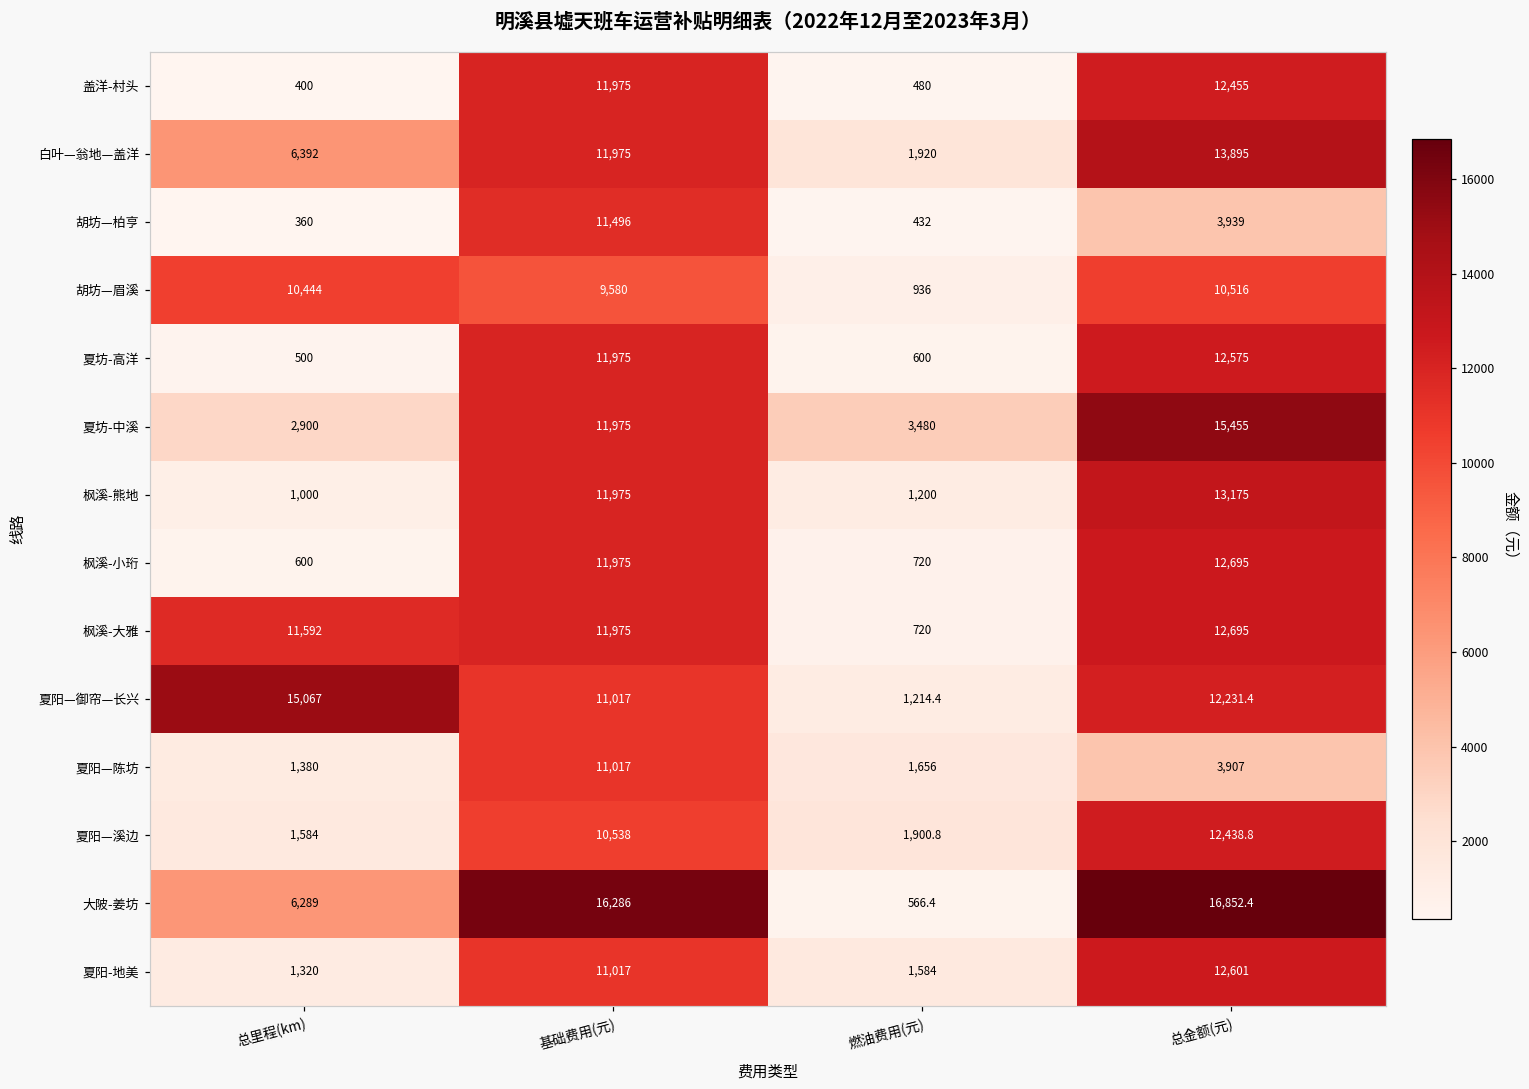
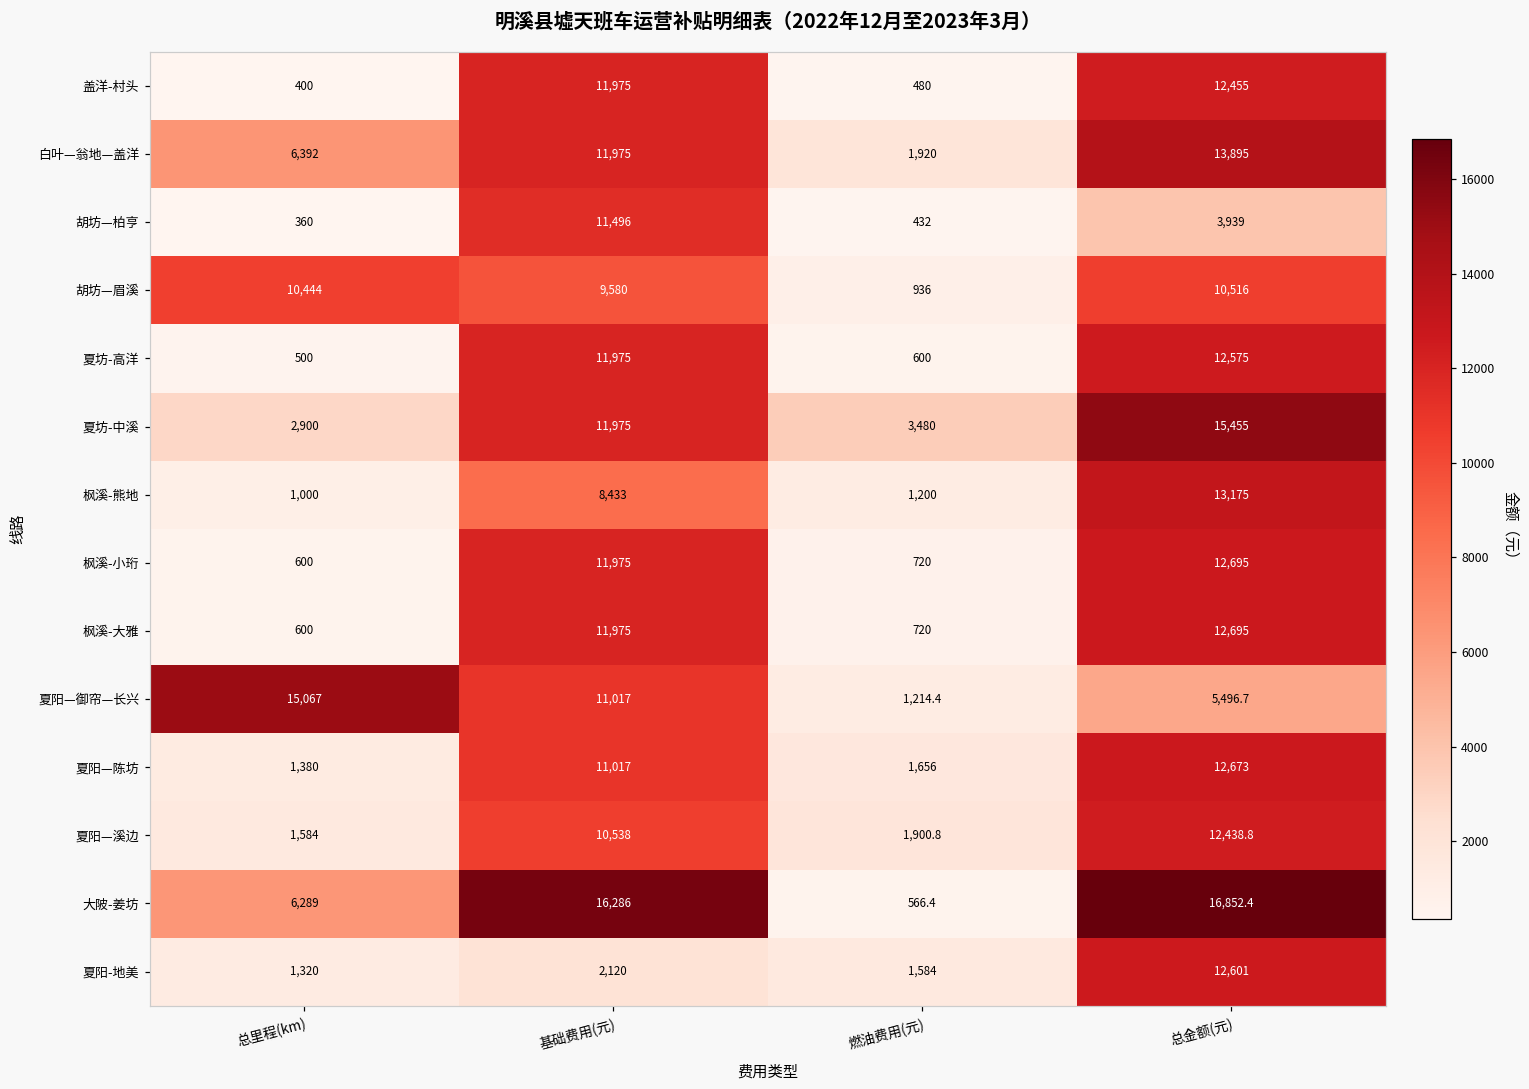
  {
    "盖洋-村头": {
      "总里程(km)": "400",
      "基础费用(元)": "11,975",
      "燃油费用(元)": "480",
      "总金额(元)": "12,455"
    },
    "白叶—翁地—盖洋": {
      "总里程(km)": "6,392",
      "基础费用(元)": "11,975",
      "燃油费用(元)": "1,920",
      "总金额(元)": "13,895"
    },
    "胡坊—柏亨": {
      "总里程(km)": "360",
      "基础费用(元)": "11,496",
      "燃油费用(元)": "432",
      "总金额(元)": "3,939"
    },
    "胡坊—眉溪": {
      "总里程(km)": "10,444",
      "基础费用(元)": "9,580",
      "燃油费用(元)": "936",
      "总金额(元)": "10,516"
    },
    "夏坊-高洋": {
      "总里程(km)": "500",
      "基础费用(元)": "11,975",
      "燃油费用(元)": "600",
      "总金额(元)": "12,575"
    },
    "夏坊-中溪": {
      "总里程(km)": "2,900",
      "基础费用(元)": "11,975",
      "燃油费用(元)": "3,480",
      "总金额(元)": "15,455"
    },
    "枫溪-熊地": {
      "总里程(km)": "1,000",
-     "基础费用(元)": "11,975",
+     "基础费用(元)": "8,433",
      "燃油费用(元)": "1,200",
      "总金额(元)": "13,175"
    },
    "枫溪-小珩": {
      "总里程(km)": "600",
      "基础费用(元)": "11,975",
      "燃油费用(元)": "720",
      "总金额(元)": "12,695"
    },
    "枫溪-大雅": {
-     "总里程(km)": "11,592",
+     "总里程(km)": "600",
      "基础费用(元)": "11,975",
      "燃油费用(元)": "720",
      "总金额(元)": "12,695"
    },
    "夏阳—御帘—长兴": {
      "总里程(km)": "15,067",
      "基础费用(元)": "11,017",
      "燃油费用(元)": "1,214.4",
-     "总金额(元)": "12,231.4"
+     "总金额(元)": "5,496.7"
    },
    "夏阳—陈坊": {
      "总里程(km)": "1,380",
      "基础费用(元)": "11,017",
      "燃油费用(元)": "1,656",
-     "总金额(元)": "3,907"
+     "总金额(元)": "12,673"
    },
    "夏阳—溪边": {
      "总里程(km)": "1,584",
      "基础费用(元)": "10,538",
      "燃油费用(元)": "1,900.8",
      "总金额(元)": "12,438.8"
    },
    "大陂-姜坊": {
      "总里程(km)": "6,289",
      "基础费用(元)": "16,286",
      "燃油费用(元)": "566.4",
      "总金额(元)": "16,852.4"
    },
    "夏阳-地美": {
      "总里程(km)": "1,320",
-     "基础费用(元)": "11,017",
+     "基础费用(元)": "2,120",
      "燃油费用(元)": "1,584",
      "总金额(元)": "12,601"
    }
  }
